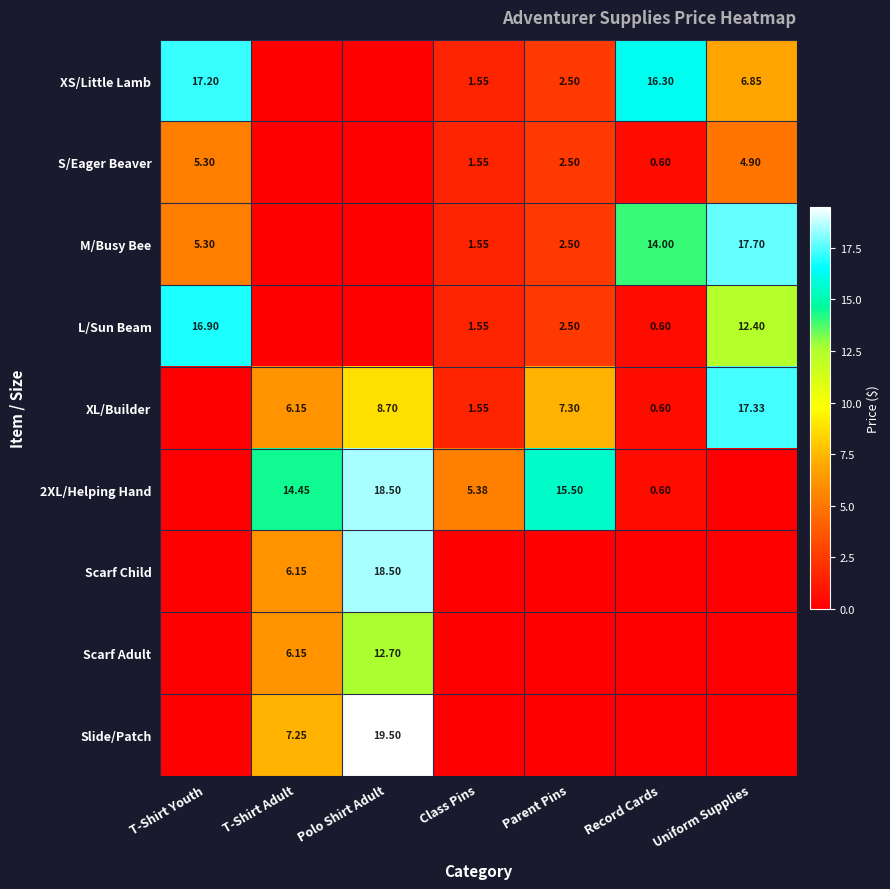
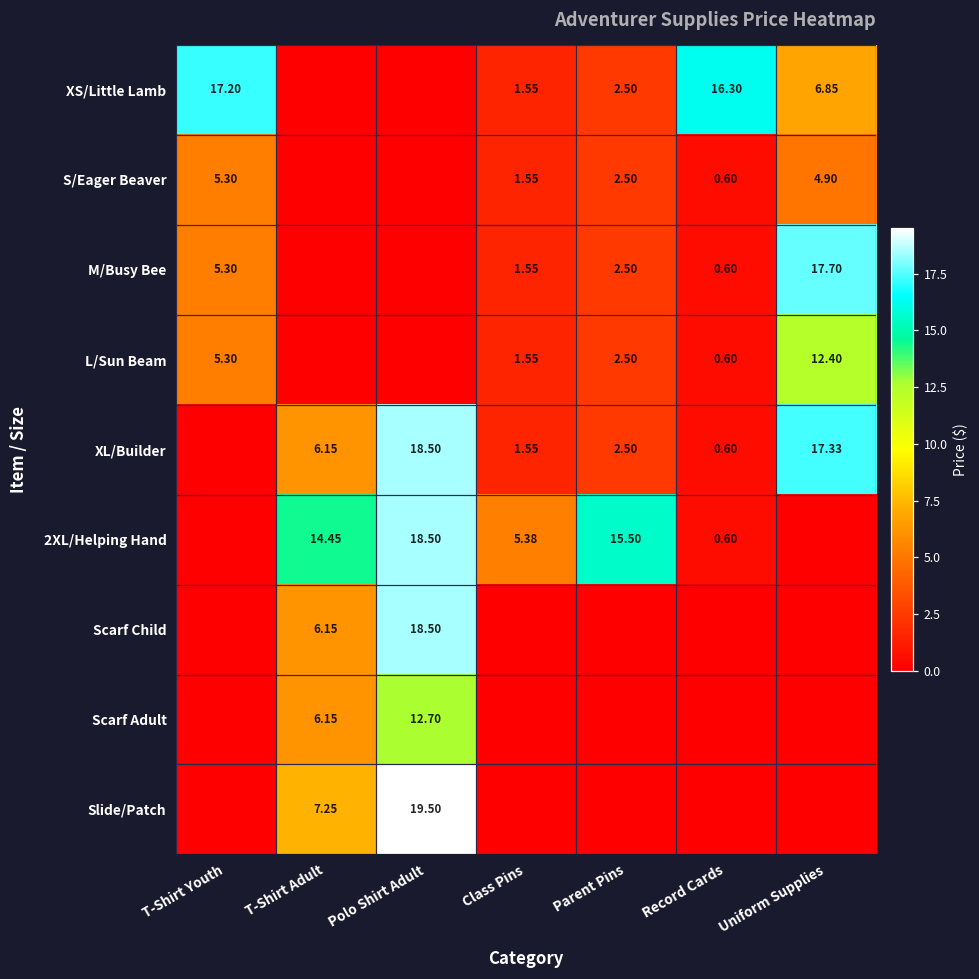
  {
    "XS/Little Lamb": {
      "T-Shirt Youth": 17.20,
      "Class Pins": 1.55,
      "Parent Pins": 2.50,
      "Record Cards": 16.30,
      "Uniform Supplies": 6.85
    },
    "S/Eager Beaver": {
      "T-Shirt Youth": 5.30,
      "Class Pins": 1.55,
      "Parent Pins": 2.50,
      "Record Cards": 0.60,
      "Uniform Supplies": 4.90
    },
    "M/Busy Bee": {
      "T-Shirt Youth": 5.30,
      "Class Pins": 1.55,
      "Parent Pins": 2.50,
-     "Record Cards": 14.00,
+     "Record Cards": 0.60,
      "Uniform Supplies": 17.70
    },
    "L/Sun Beam": {
-     "T-Shirt Youth": 16.90,
+     "T-Shirt Youth": 5.30,
      "Class Pins": 1.55,
      "Parent Pins": 2.50,
      "Record Cards": 0.60,
      "Uniform Supplies": 12.40
    },
    "XL/Builder": {
      "T-Shirt Adult": 6.15,
-     "Polo Shirt Adult": 8.70,
+     "Polo Shirt Adult": 18.50,
      "Class Pins": 1.55,
-     "Parent Pins": 7.30,
+     "Parent Pins": 2.50,
      "Record Cards": 0.60,
      "Uniform Supplies": 17.33
    },
    "2XL/Helping Hand": {
      "T-Shirt Adult": 14.45,
      "Polo Shirt Adult": 18.50,
      "Class Pins": 5.38,
      "Parent Pins": 15.50,
      "Record Cards": 0.60
    },
    "Scarf Child": {
      "T-Shirt Adult": 6.15,
      "Polo Shirt Adult": 18.50
    },
    "Scarf Adult": {
      "T-Shirt Adult": 6.15,
      "Polo Shirt Adult": 12.70
    },
    "Slide/Patch": {
      "T-Shirt Adult": 7.25,
      "Polo Shirt Adult": 19.50
    }
  }
